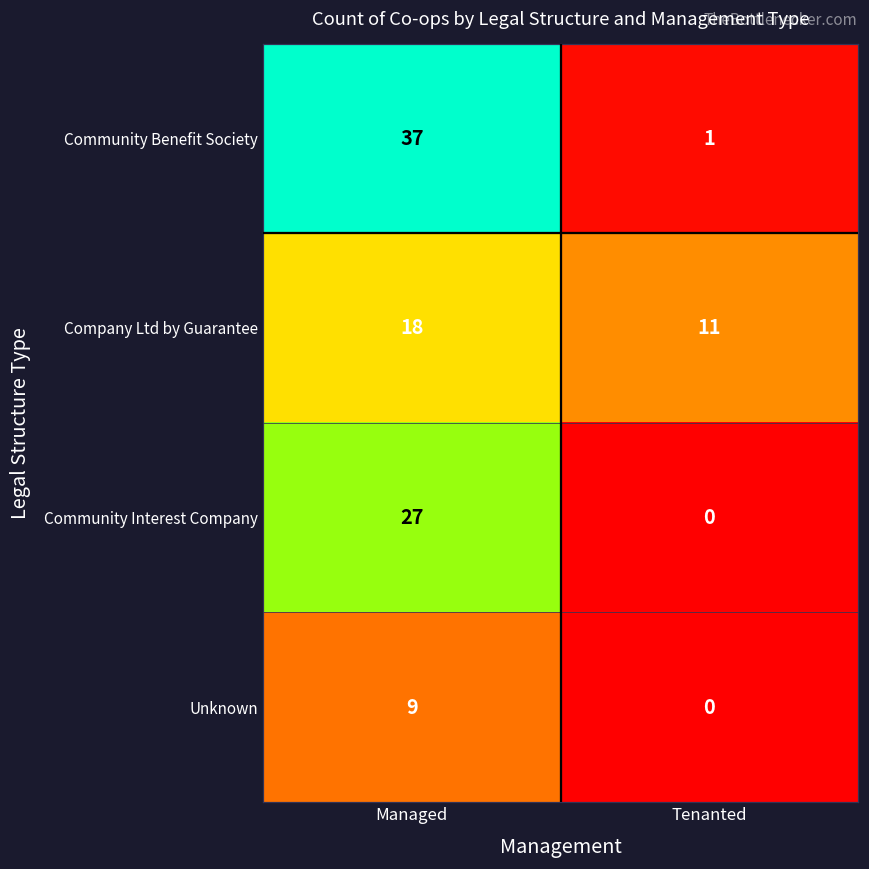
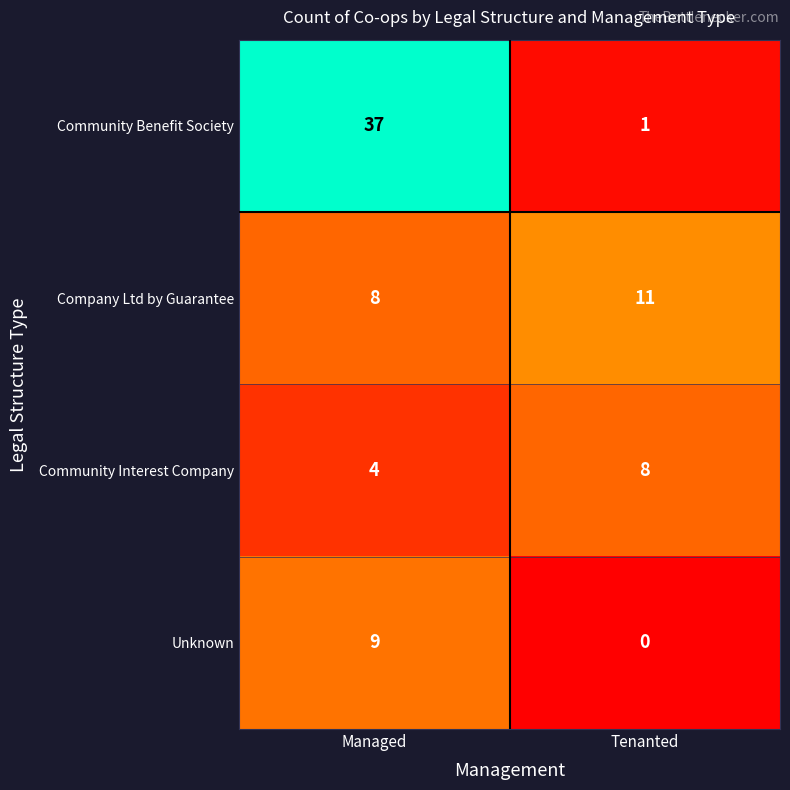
  {
    "Community Benefit Society": {
      "Managed": 37,
      "Tenanted": 1
    },
    "Company Ltd by Guarantee": {
-     "Managed": 18,
+     "Managed": 8,
      "Tenanted": 11
    },
    "Community Interest Company": {
-     "Managed": 27,
-     "Tenanted": 0
+     "Managed": 4,
+     "Tenanted": 8
    },
    "Unknown": {
      "Managed": 9,
      "Tenanted": 0
    }
  }
